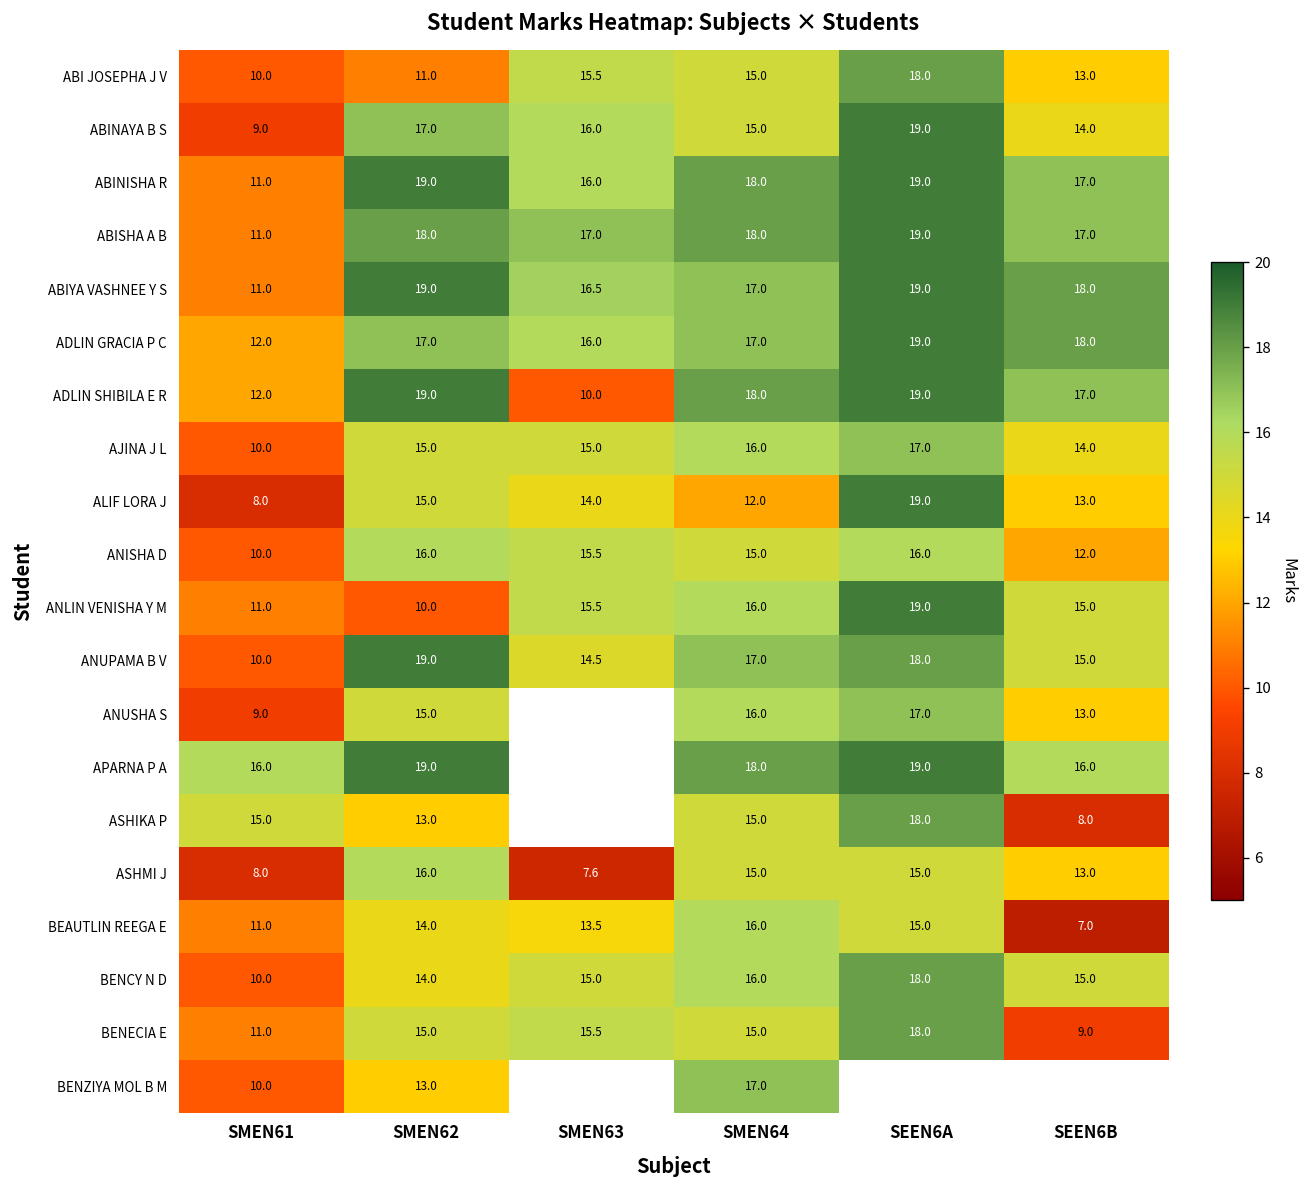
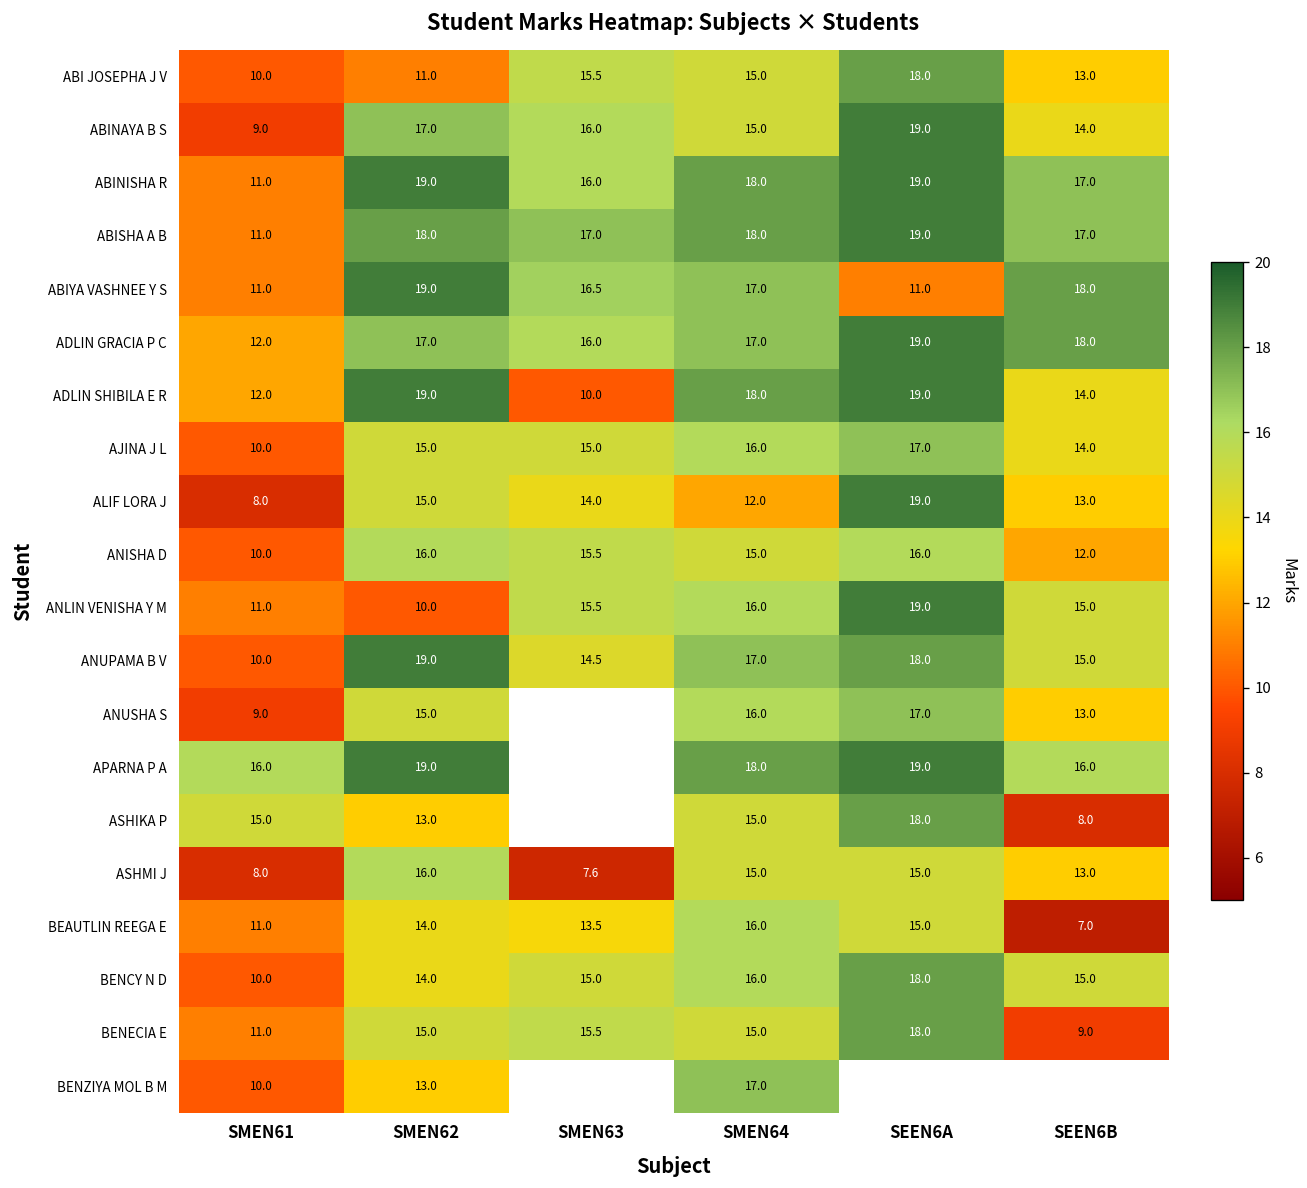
  {
    "ABI JOSEPHA J V": {
      "SMEN61": 10.0,
      "SMEN62": 11.0,
      "SMEN63": 15.5,
      "SMEN64": 15.0,
      "SEEN6A": 18.0,
      "SEEN6B": 13.0
    },
    "ABINAYA B S": {
      "SMEN61": 9.0,
      "SMEN62": 17.0,
      "SMEN63": 16.0,
      "SMEN64": 15.0,
      "SEEN6A": 19.0,
      "SEEN6B": 14.0
    },
    "ABINISHA R": {
      "SMEN61": 11.0,
      "SMEN62": 19.0,
      "SMEN63": 16.0,
      "SMEN64": 18.0,
      "SEEN6A": 19.0,
      "SEEN6B": 17.0
    },
    "ABISHA A B": {
      "SMEN61": 11.0,
      "SMEN62": 18.0,
      "SMEN63": 17.0,
      "SMEN64": 18.0,
      "SEEN6A": 19.0,
      "SEEN6B": 17.0
    },
    "ABIYA VASHNEE Y S": {
      "SMEN61": 11.0,
      "SMEN62": 19.0,
      "SMEN63": 16.5,
      "SMEN64": 17.0,
-     "SEEN6A": 19.0,
+     "SEEN6A": 11.0,
      "SEEN6B": 18.0
    },
    "ADLIN GRACIA P C": {
      "SMEN61": 12.0,
      "SMEN62": 17.0,
      "SMEN63": 16.0,
      "SMEN64": 17.0,
      "SEEN6A": 19.0,
      "SEEN6B": 18.0
    },
    "ADLIN SHIBILA E R": {
      "SMEN61": 12.0,
      "SMEN62": 19.0,
      "SMEN63": 10.0,
      "SMEN64": 18.0,
      "SEEN6A": 19.0,
-     "SEEN6B": 17.0
+     "SEEN6B": 14.0
    },
    "AJINA J L": {
      "SMEN61": 10.0,
      "SMEN62": 15.0,
      "SMEN63": 15.0,
      "SMEN64": 16.0,
      "SEEN6A": 17.0,
      "SEEN6B": 14.0
    },
    "ALIF LORA J": {
      "SMEN61": 8.0,
      "SMEN62": 15.0,
      "SMEN63": 14.0,
      "SMEN64": 12.0,
      "SEEN6A": 19.0,
      "SEEN6B": 13.0
    },
    "ANISHA D": {
      "SMEN61": 10.0,
      "SMEN62": 16.0,
      "SMEN63": 15.5,
      "SMEN64": 15.0,
      "SEEN6A": 16.0,
      "SEEN6B": 12.0
    },
    "ANLIN VENISHA Y M": {
      "SMEN61": 11.0,
      "SMEN62": 10.0,
      "SMEN63": 15.5,
      "SMEN64": 16.0,
      "SEEN6A": 19.0,
      "SEEN6B": 15.0
    },
    "ANUPAMA B V": {
      "SMEN61": 10.0,
      "SMEN62": 19.0,
      "SMEN63": 14.5,
      "SMEN64": 17.0,
      "SEEN6A": 18.0,
      "SEEN6B": 15.0
    },
    "ANUSHA S": {
      "SMEN61": 9.0,
      "SMEN62": 15.0,
      "SMEN64": 16.0,
      "SEEN6A": 17.0,
      "SEEN6B": 13.0
    },
    "APARNA P A": {
      "SMEN61": 16.0,
      "SMEN62": 19.0,
      "SMEN64": 18.0,
      "SEEN6A": 19.0,
      "SEEN6B": 16.0
    },
    "ASHIKA P": {
      "SMEN61": 15.0,
      "SMEN62": 13.0,
      "SMEN64": 15.0,
      "SEEN6A": 18.0,
      "SEEN6B": 8.0
    },
    "ASHMI J": {
      "SMEN61": 8.0,
      "SMEN62": 16.0,
      "SMEN63": 7.6,
      "SMEN64": 15.0,
      "SEEN6A": 15.0,
      "SEEN6B": 13.0
    },
    "BEAUTLIN REEGA E": {
      "SMEN61": 11.0,
      "SMEN62": 14.0,
      "SMEN63": 13.5,
      "SMEN64": 16.0,
      "SEEN6A": 15.0,
      "SEEN6B": 7.0
    },
    "BENCY N D": {
      "SMEN61": 10.0,
      "SMEN62": 14.0,
      "SMEN63": 15.0,
      "SMEN64": 16.0,
      "SEEN6A": 18.0,
      "SEEN6B": 15.0
    },
    "BENECIA E": {
      "SMEN61": 11.0,
      "SMEN62": 15.0,
      "SMEN63": 15.5,
      "SMEN64": 15.0,
      "SEEN6A": 18.0,
      "SEEN6B": 9.0
    },
    "BENZIYA MOL B M": {
      "SMEN61": 10.0,
      "SMEN62": 13.0,
      "SMEN64": 17.0
    }
  }
